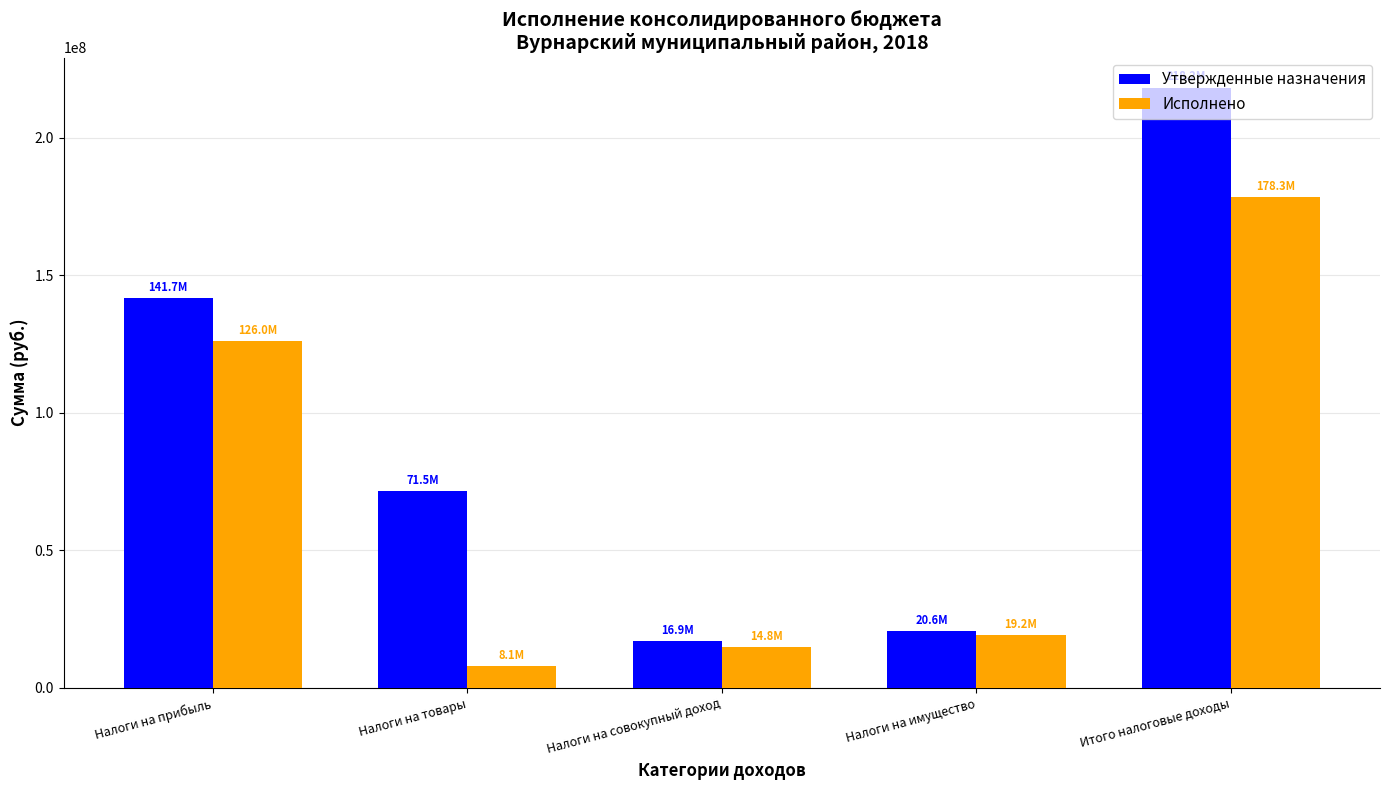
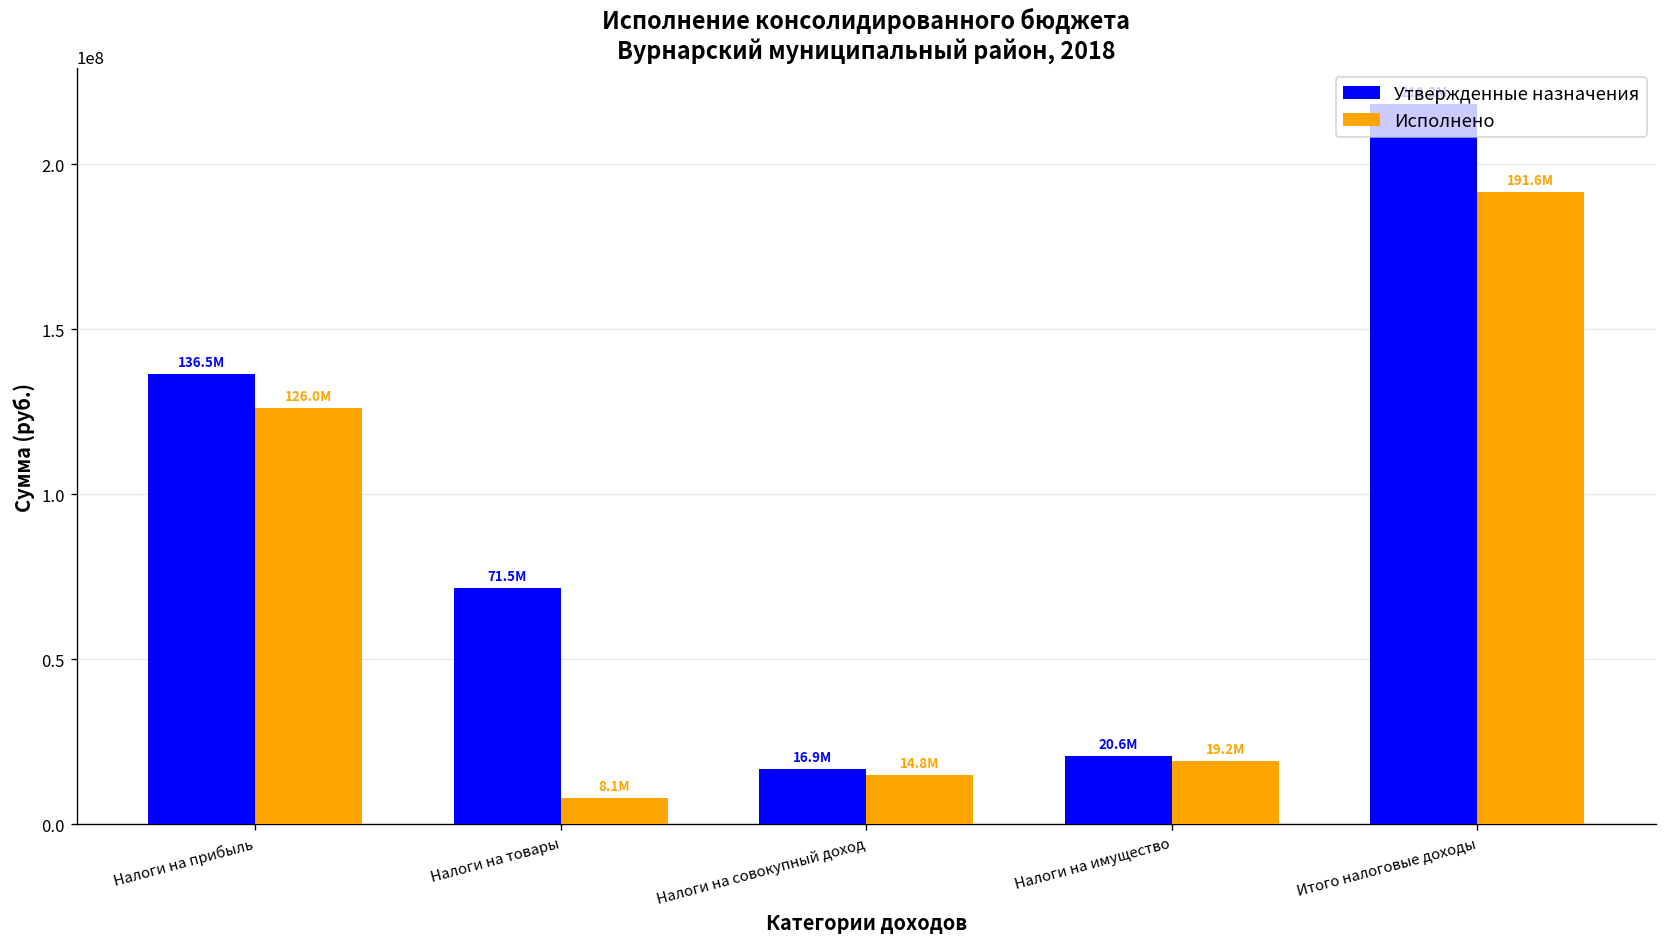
  {
    "Утвержденные назначения": {
-     "Налоги на прибыль": "141.7M",
+     "Налоги на прибыль": "136.5M",
      "Налоги на товары": "71.5M",
      "Налоги на совокупный доход": "16.9M",
      "Налоги на имущество": "20.6M"
    },
    "Исполнено": {
      "Налоги на прибыль": "126.0M",
      "Налоги на товары": "8.1M",
      "Налоги на совокупный доход": "14.8M",
      "Налоги на имущество": "19.2M",
-     "Итого налоговые доходы": "178.3M"
+     "Итого налоговые доходы": "191.6M"
    }
  }
